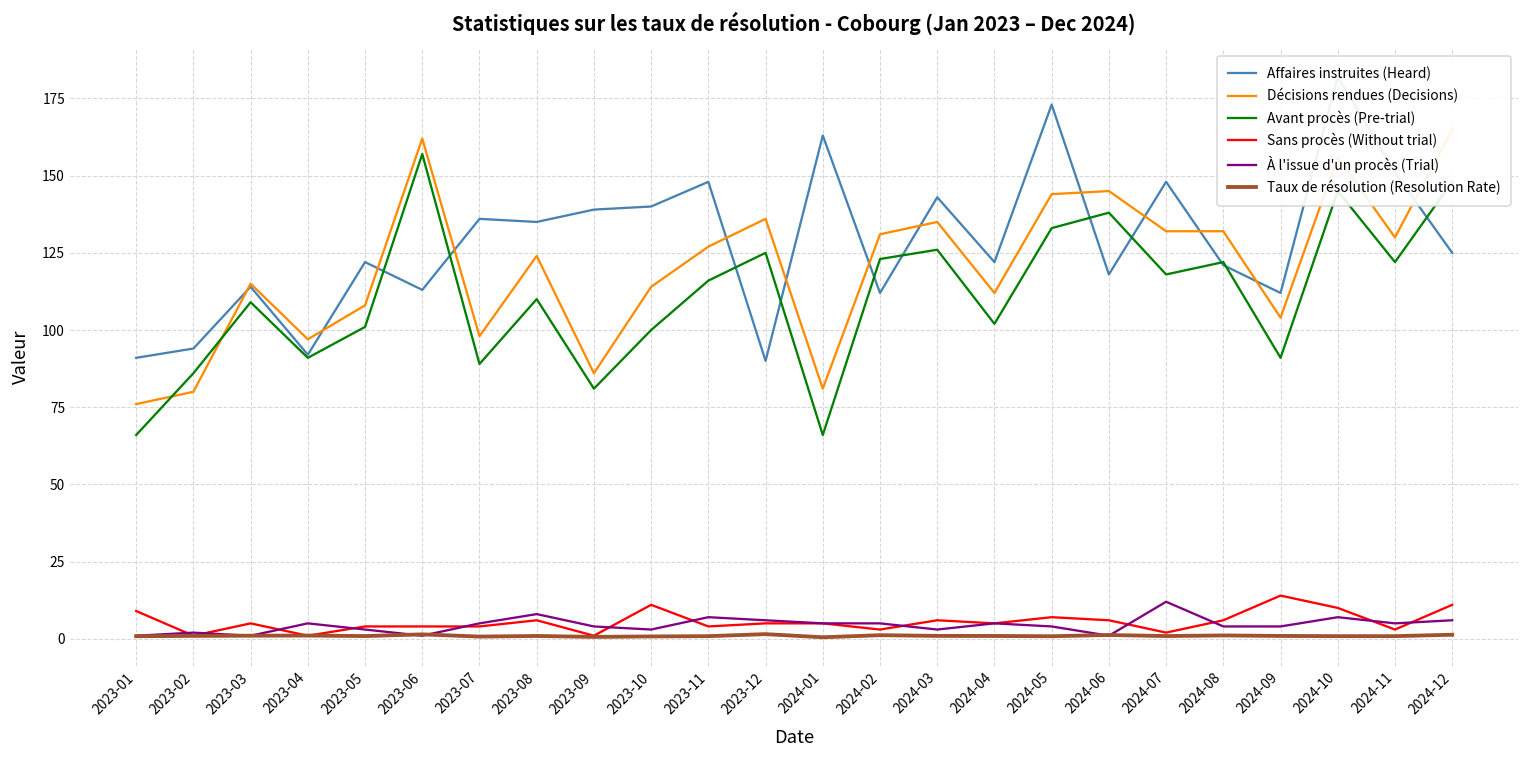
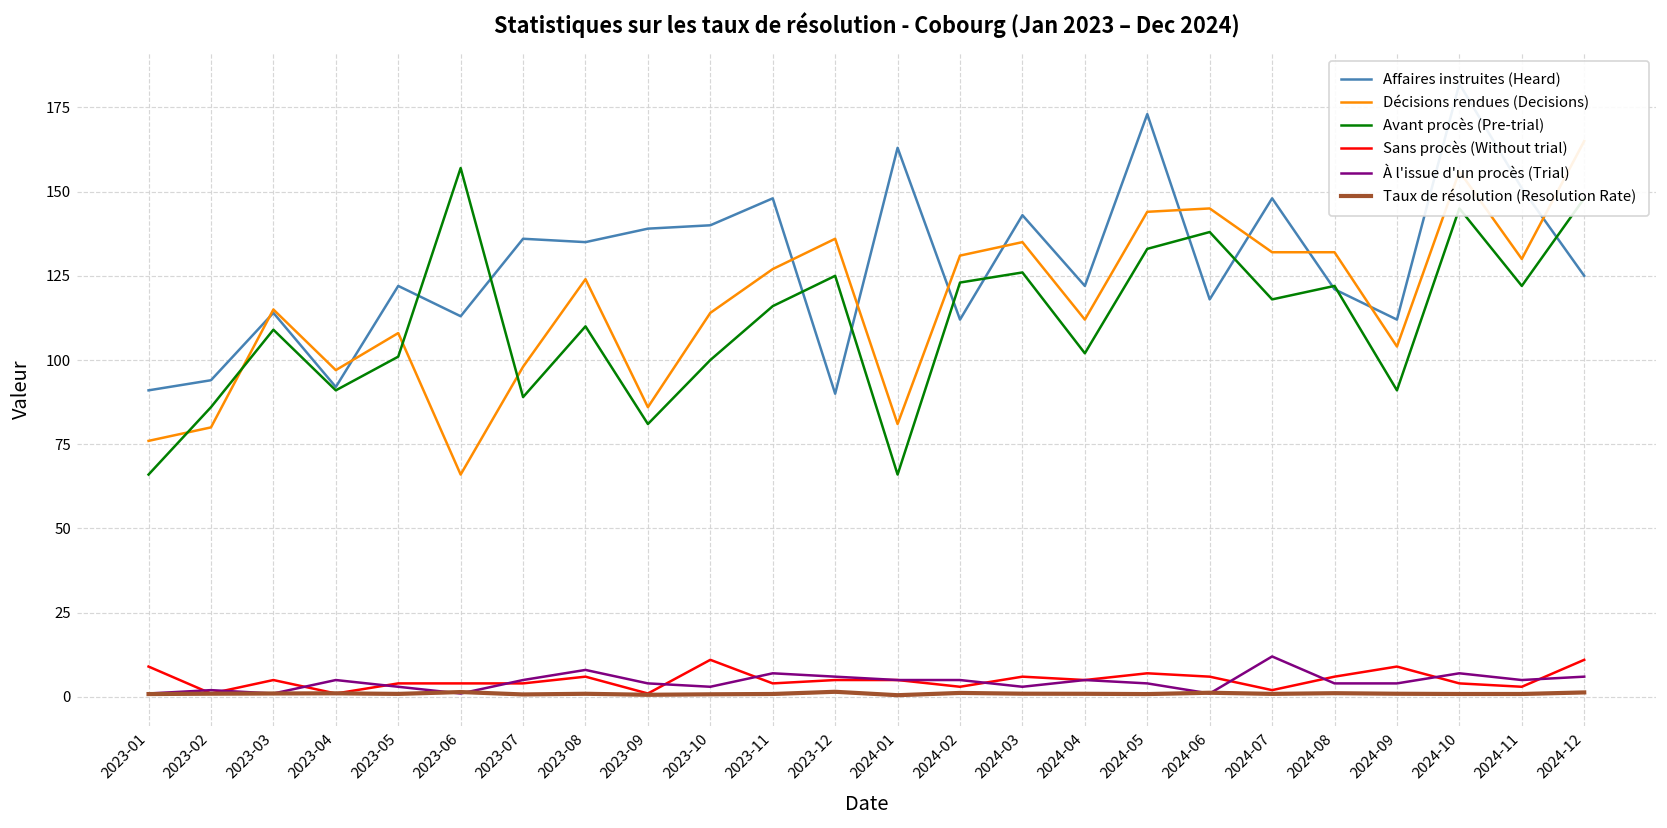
  {
    "Affaires instruites (Heard)": {
      "2023-01": 91,
      "2023-02": 94,
      "2023-03": 114,
      "2023-04": 92,
      "2023-05": 122,
      "2023-06": 113,
      "2023-07": 136,
      "2023-08": 135,
      "2023-09": 139,
      "2023-10": 140,
      "2023-11": 148,
      "2023-12": 90,
      "2024-01": 163,
      "2024-02": 112,
      "2024-03": 143,
      "2024-04": 122,
      "2024-05": 173,
      "2024-06": 118,
      "2024-07": 148,
      "2024-08": 121,
      "2024-09": 112,
      "2024-12": 125
    },
    "Décisions rendues (Decisions)": {
      "2023-01": 76,
      "2023-02": 80,
      "2023-03": 115,
      "2023-04": 97,
      "2023-05": 108,
-     "2023-06": 162,
+     "2023-06": 66,
      "2023-07": 98,
      "2023-08": 124,
      "2023-09": 86,
      "2023-10": 114,
      "2023-11": 127,
      "2023-12": 136,
      "2024-01": 81,
      "2024-02": 131,
      "2024-03": 135,
      "2024-04": 112,
      "2024-05": 144,
      "2024-06": 145,
      "2024-07": 132,
      "2024-08": 132,
      "2024-09": 104,
      "2024-11": 130
    },
    "Avant procès (Pre-trial)": {
      "2023-01": 66,
      "2023-02": 86,
      "2023-03": 109,
      "2023-04": 91,
      "2023-05": 101,
      "2023-06": 157,
      "2023-07": 89,
      "2023-08": 110,
      "2023-09": 81,
      "2023-10": 100,
      "2023-11": 116,
      "2023-12": 125,
      "2024-01": 66,
      "2024-02": 123,
      "2024-03": 126,
      "2024-04": 102,
      "2024-05": 133,
      "2024-06": 138,
      "2024-07": 118,
      "2024-08": 122,
      "2024-09": 91,
      "2024-11": 122
    },
    "Sans procès (Without trial)": {
      "2023-01": 9,
      "2023-03": 5,
      "2023-05": 4,
      "2023-06": 4,
      "2023-07": 4,
      "2023-08": 6,
      "2023-10": 11,
      "2023-11": 4,
      "2023-12": 5,
      "2024-02": 3,
      "2024-03": 6,
      "2024-05": 7,
      "2024-06": 6,
      "2024-07": 2,
      "2024-08": 6,
-     "2024-09": 14,
-     "2024-10": 10,
+     "2024-09": 9,
+     "2024-10": 4,
      "2024-11": 3,
      "2024-12": 11
    },
    "À l'issue d'un procès (Trial)": {
      "2023-02": 2,
      "2023-04": 5,
      "2023-05": 3,
      "2023-07": 5,
      "2023-08": 8,
      "2023-09": 4,
      "2023-10": 3,
      "2023-11": 7,
      "2023-12": 6,
      "2024-02": 5,
      "2024-03": 3,
      "2024-05": 4,
      "2024-07": 12,
      "2024-08": 4,
      "2024-09": 4,
      "2024-10": 7,
      "2024-11": 5,
      "2024-12": 6
    }
  }
